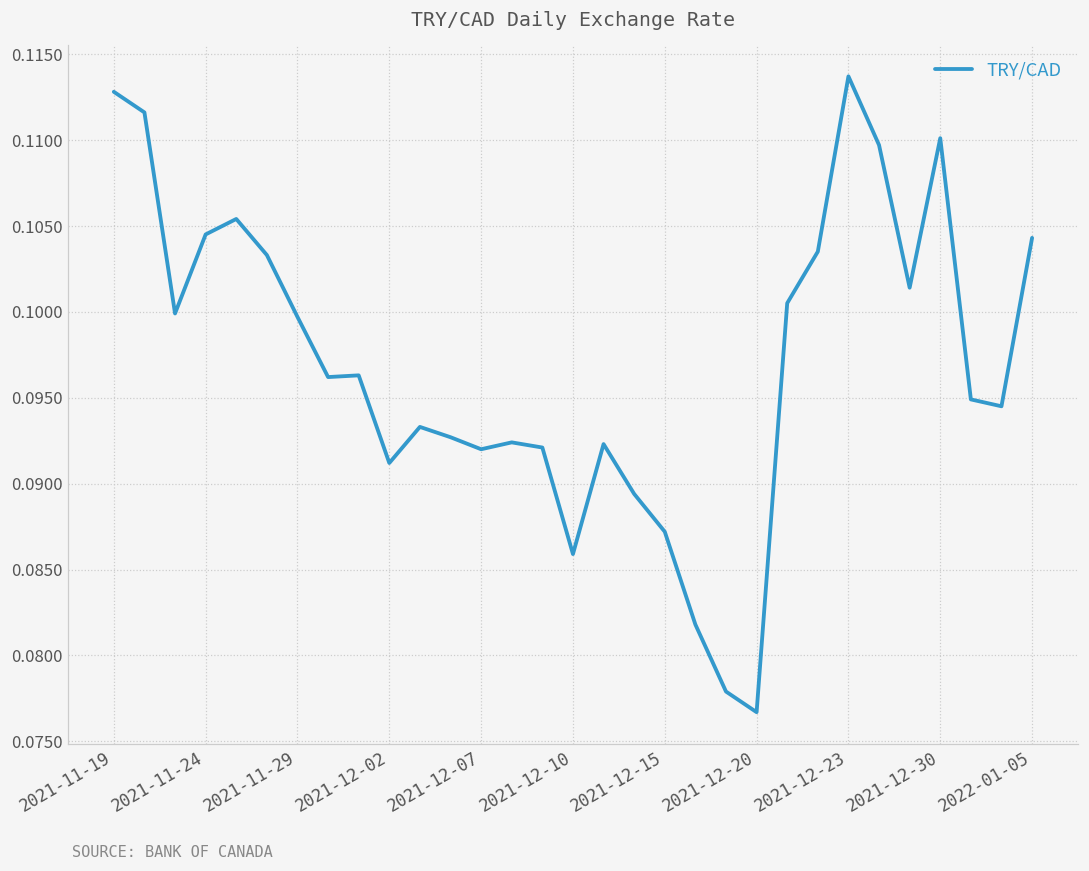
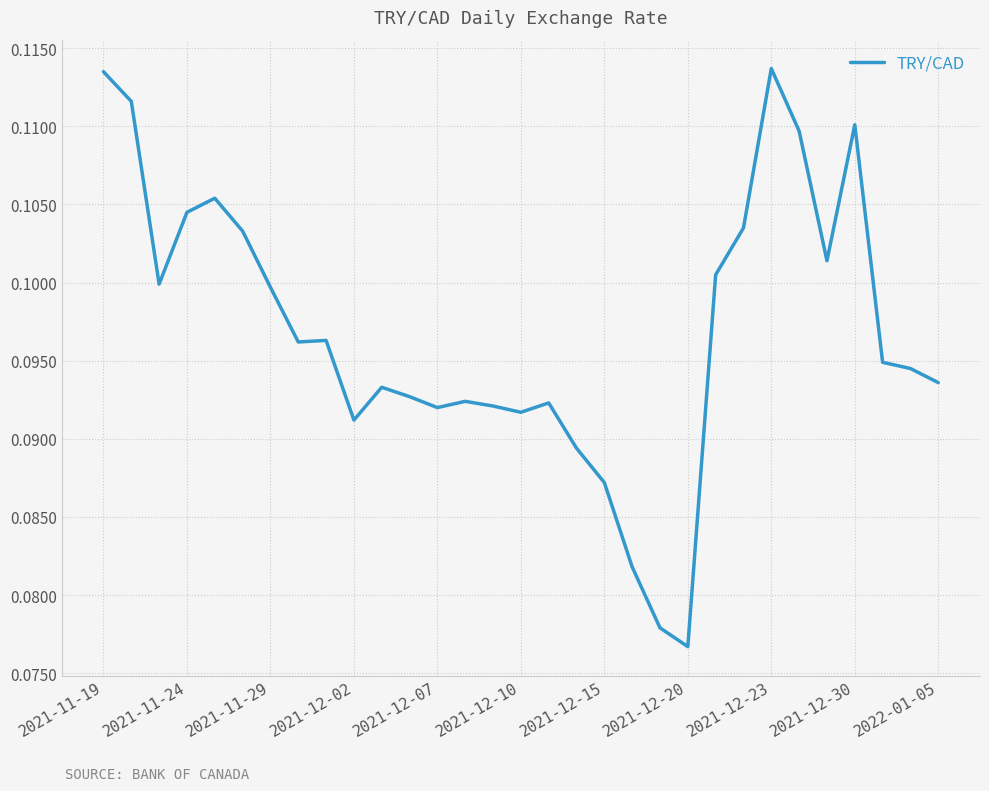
  {
-   "2021-11-19": 0.1128,
+   "2021-11-19": 0.1135,
    "2021-11-24": 0.1045,
    "2021-11-29": 0.0997,
    "2021-12-02": 0.0912,
    "2021-12-07": 0.0920,
-   "2021-12-10": 0.0859,
+   "2021-12-10": 0.0917,
    "2021-12-15": 0.0872,
    "2021-12-20": 0.0767,
    "2021-12-23": 0.1137,
    "2021-12-30": 0.1101,
-   "2022-01-05": 0.1043
+   "2022-01-05": 0.0936
  }
